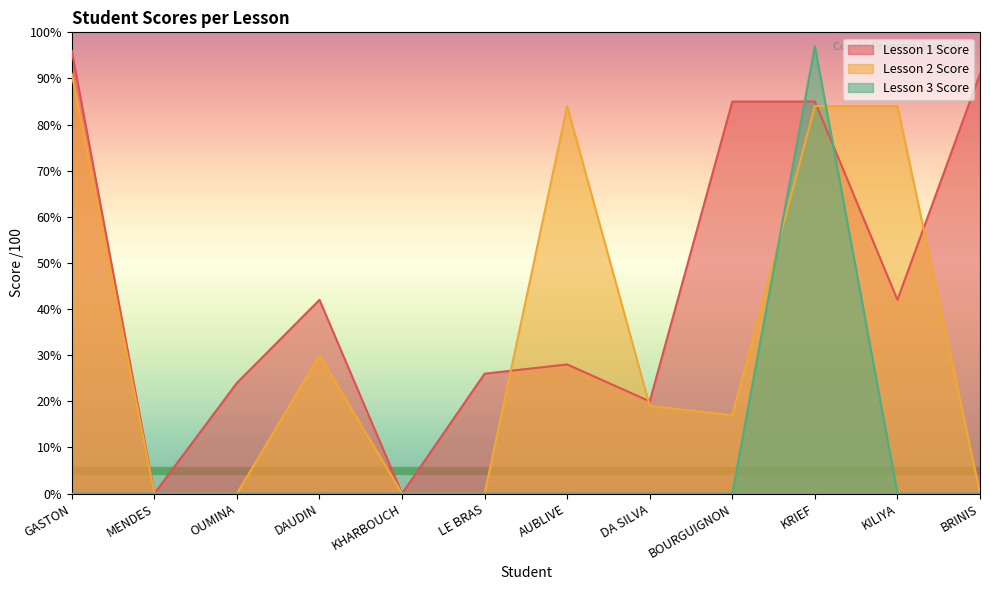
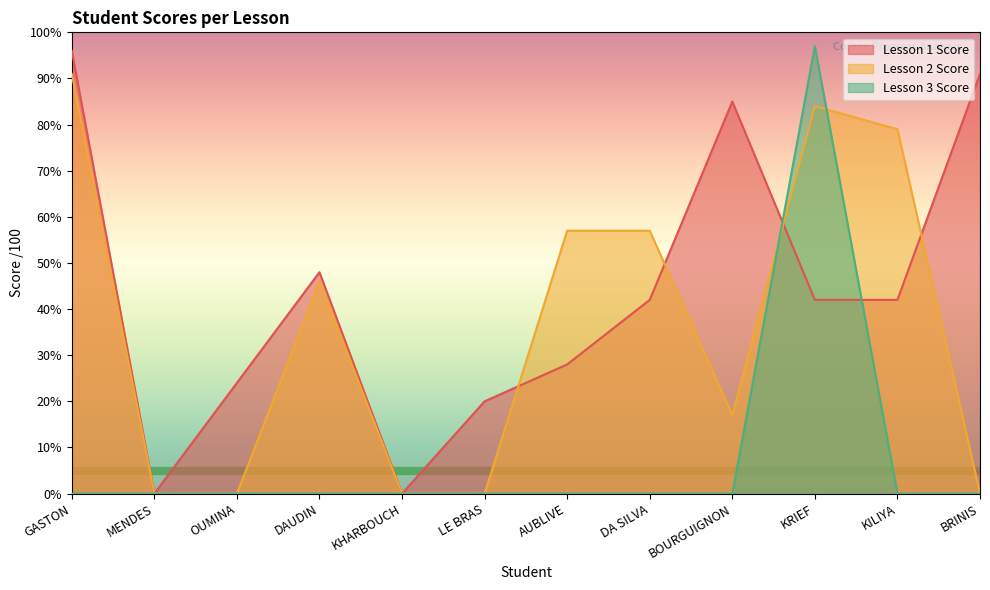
  {
    "Lesson 1 Score": {
      "GASTON": "96%",
      "OUMINA": "24%",
-     "DAUDIN": "42%",
-     "LE BRAS": "26%",
+     "DAUDIN": "48%",
+     "LE BRAS": "20%",
      "AUBLIVE": "28%",
-     "DA SILVA": "20%",
+     "DA SILVA": "42%",
      "BOURGUIGNON": "85%",
-     "KRIEF": "85%",
+     "KRIEF": "42%",
      "KILIYA": "42%",
      "BRINIS": "91%"
    },
    "Lesson 2 Score": {
      "GASTON": "91%",
-     "DAUDIN": "30%",
-     "AUBLIVE": "84%",
-     "DA SILVA": "19%",
+     "DAUDIN": "46%",
+     "AUBLIVE": "57%",
+     "DA SILVA": "57%",
      "BOURGUIGNON": "17%",
      "KRIEF": "84%",
-     "KILIYA": "84%"
+     "KILIYA": "79%"
    },
    "Lesson 3 Score": {
      "GASTON": "0%",
      "DAUDIN": "0%",
      "AUBLIVE": "0%",
      "DA SILVA": "0%",
      "BOURGUIGNON": "0%",
      "KRIEF": "97%",
      "KILIYA": "0%"
    }
  }
